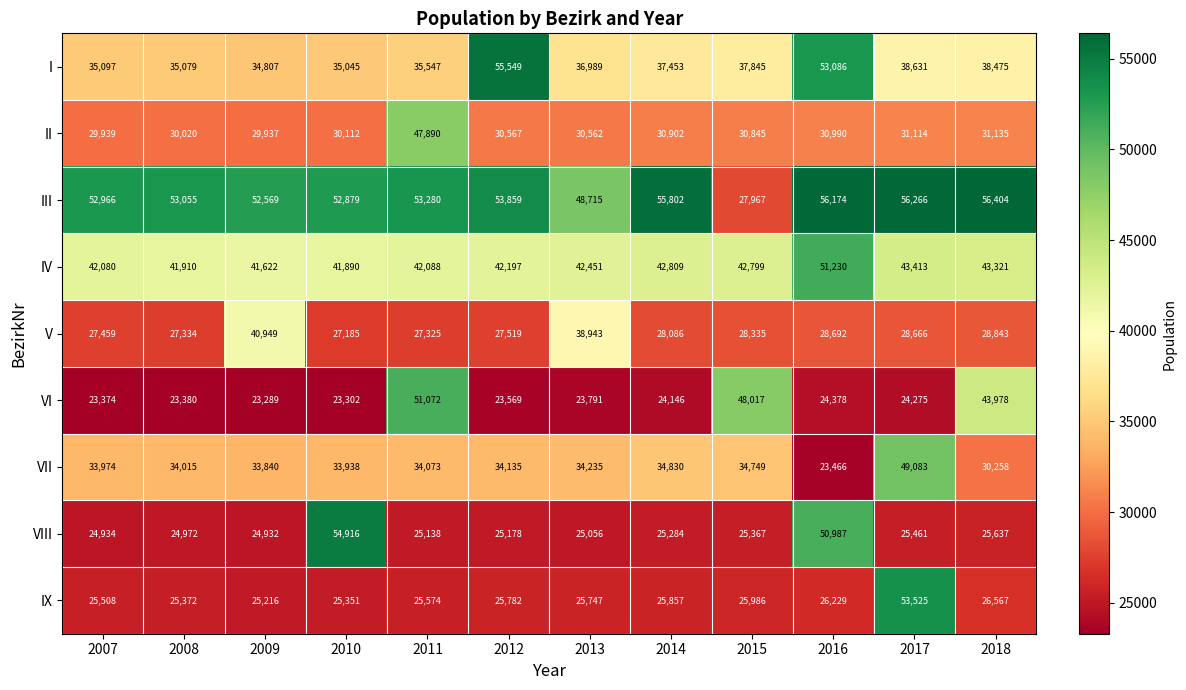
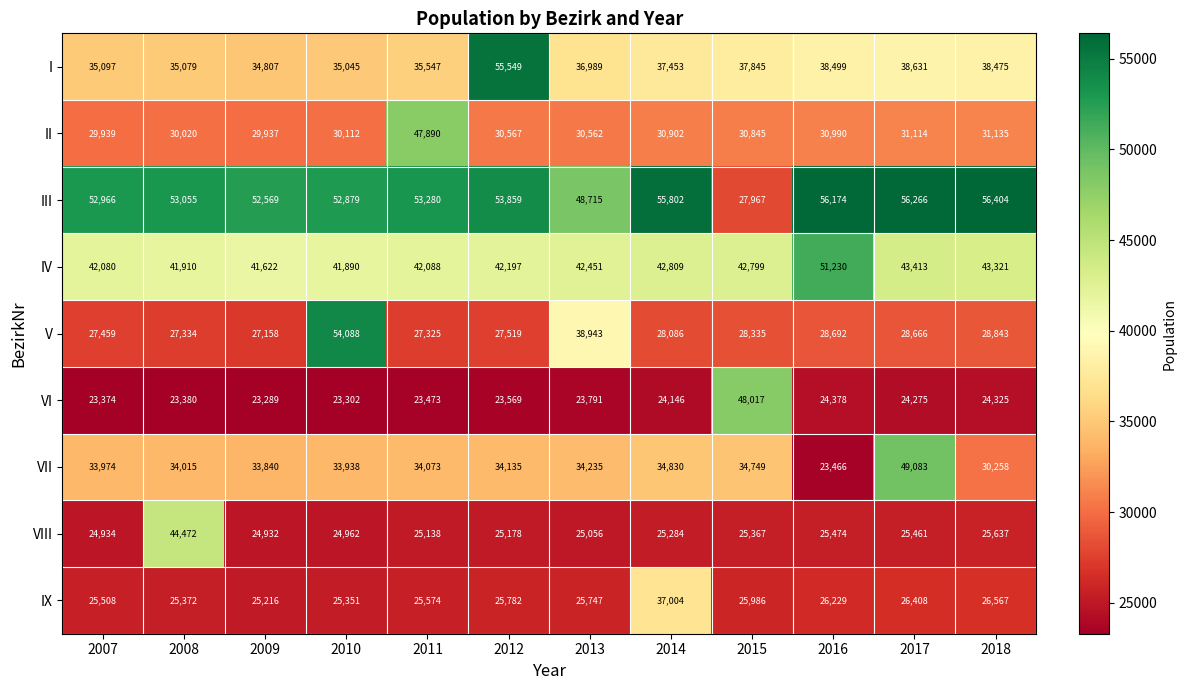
  {
    "I": {
      "2007": "35,097",
      "2008": "35,079",
      "2009": "34,807",
      "2010": "35,045",
      "2011": "35,547",
      "2012": "55,549",
      "2013": "36,989",
      "2014": "37,453",
      "2015": "37,845",
-     "2016": "53,086",
+     "2016": "38,499",
      "2017": "38,631",
      "2018": "38,475"
    },
    "II": {
      "2007": "29,939",
      "2008": "30,020",
      "2009": "29,937",
      "2010": "30,112",
      "2011": "47,890",
      "2012": "30,567",
      "2013": "30,562",
      "2014": "30,902",
      "2015": "30,845",
      "2016": "30,990",
      "2017": "31,114",
      "2018": "31,135"
    },
    "III": {
      "2007": "52,966",
      "2008": "53,055",
      "2009": "52,569",
      "2010": "52,879",
      "2011": "53,280",
      "2012": "53,859",
      "2013": "48,715",
      "2014": "55,802",
      "2015": "27,967",
      "2016": "56,174",
      "2017": "56,266",
      "2018": "56,404"
    },
    "IV": {
      "2007": "42,080",
      "2008": "41,910",
      "2009": "41,622",
      "2010": "41,890",
      "2011": "42,088",
      "2012": "42,197",
      "2013": "42,451",
      "2014": "42,809",
      "2015": "42,799",
      "2016": "51,230",
      "2017": "43,413",
      "2018": "43,321"
    },
    "V": {
      "2007": "27,459",
      "2008": "27,334",
-     "2009": "40,949",
-     "2010": "27,185",
+     "2009": "27,158",
+     "2010": "54,088",
      "2011": "27,325",
      "2012": "27,519",
      "2013": "38,943",
      "2014": "28,086",
      "2015": "28,335",
      "2016": "28,692",
      "2017": "28,666",
      "2018": "28,843"
    },
    "VI": {
      "2007": "23,374",
      "2008": "23,380",
      "2009": "23,289",
      "2010": "23,302",
-     "2011": "51,072",
+     "2011": "23,473",
      "2012": "23,569",
      "2013": "23,791",
      "2014": "24,146",
      "2015": "48,017",
      "2016": "24,378",
      "2017": "24,275",
-     "2018": "43,978"
+     "2018": "24,325"
    },
    "VII": {
      "2007": "33,974",
      "2008": "34,015",
      "2009": "33,840",
      "2010": "33,938",
      "2011": "34,073",
      "2012": "34,135",
      "2013": "34,235",
      "2014": "34,830",
      "2015": "34,749",
      "2016": "23,466",
      "2017": "49,083",
      "2018": "30,258"
    },
    "VIII": {
      "2007": "24,934",
-     "2008": "24,972",
+     "2008": "44,472",
      "2009": "24,932",
-     "2010": "54,916",
+     "2010": "24,962",
      "2011": "25,138",
      "2012": "25,178",
      "2013": "25,056",
      "2014": "25,284",
      "2015": "25,367",
-     "2016": "50,987",
+     "2016": "25,474",
      "2017": "25,461",
      "2018": "25,637"
    },
    "IX": {
      "2007": "25,508",
      "2008": "25,372",
      "2009": "25,216",
      "2010": "25,351",
      "2011": "25,574",
      "2012": "25,782",
      "2013": "25,747",
-     "2014": "25,857",
+     "2014": "37,004",
      "2015": "25,986",
      "2016": "26,229",
-     "2017": "53,525",
+     "2017": "26,408",
      "2018": "26,567"
    }
  }
